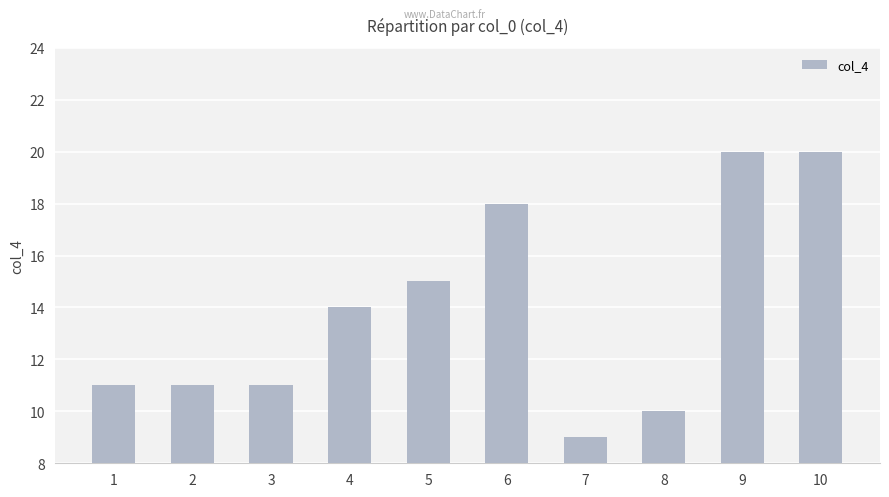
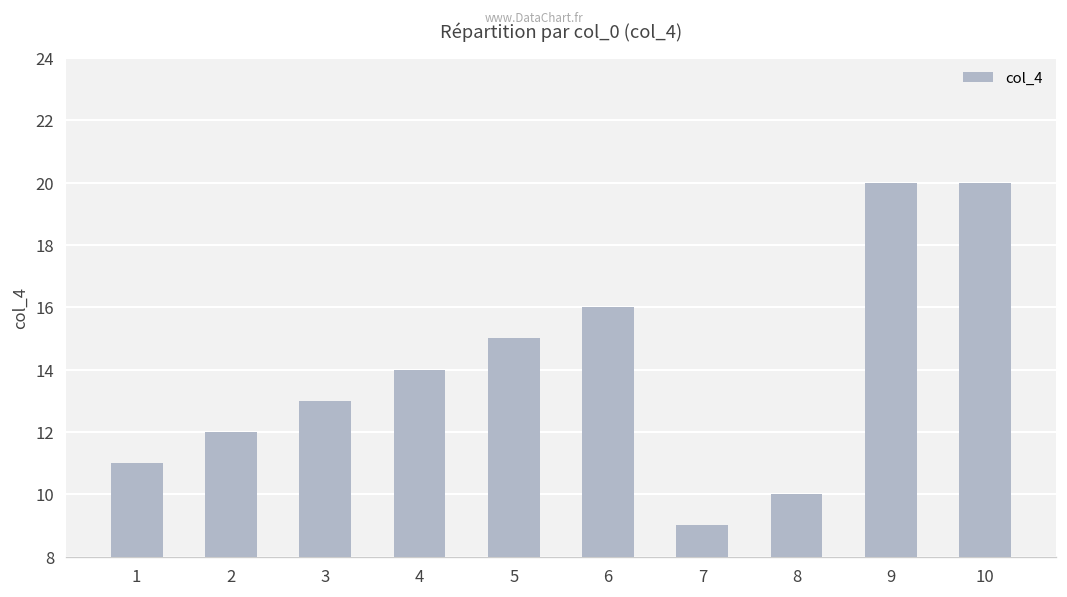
  {
    "1": 11,
-   "2": 11,
-   "3": 11,
+   "2": 12,
+   "3": 13,
    "4": 14,
    "5": 15,
-   "6": 18,
+   "6": 16,
    "7": 9,
    "8": 10,
    "9": 20,
    "10": 20
  }
